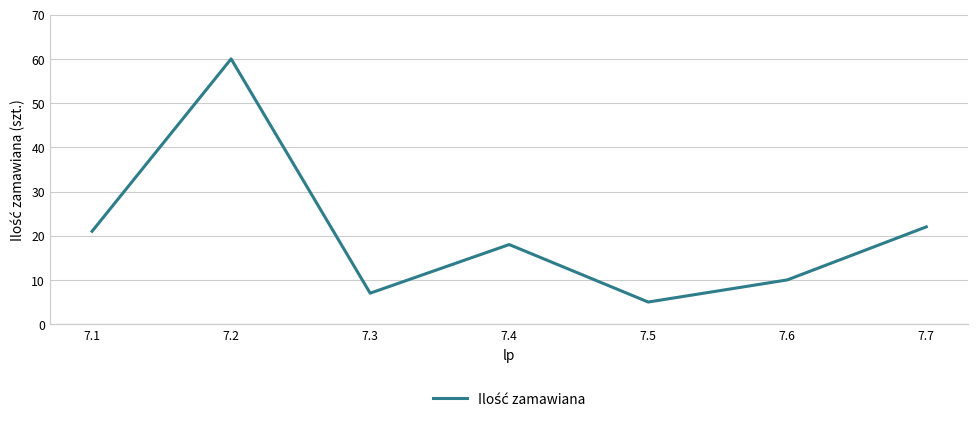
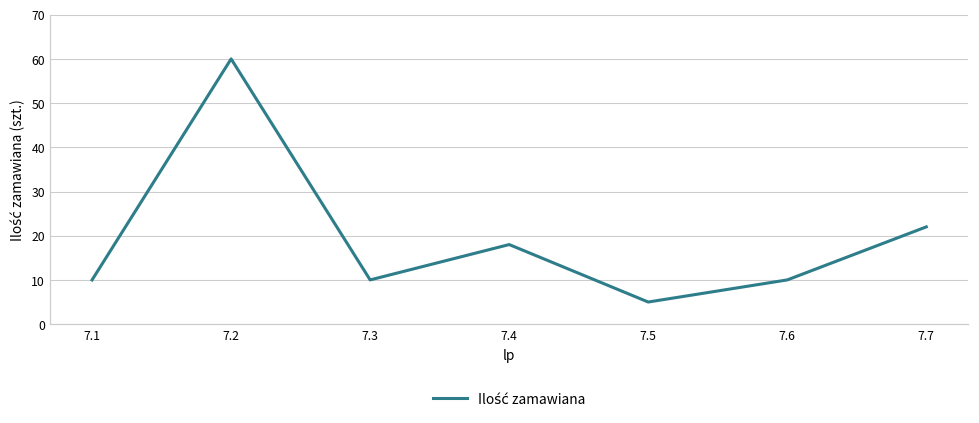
  {
-   "7.1": 21,
+   "7.1": 10,
    "7.2": 60,
-   "7.3": 7,
+   "7.3": 10,
    "7.4": 18,
    "7.5": 5,
    "7.6": 10,
    "7.7": 22
  }
